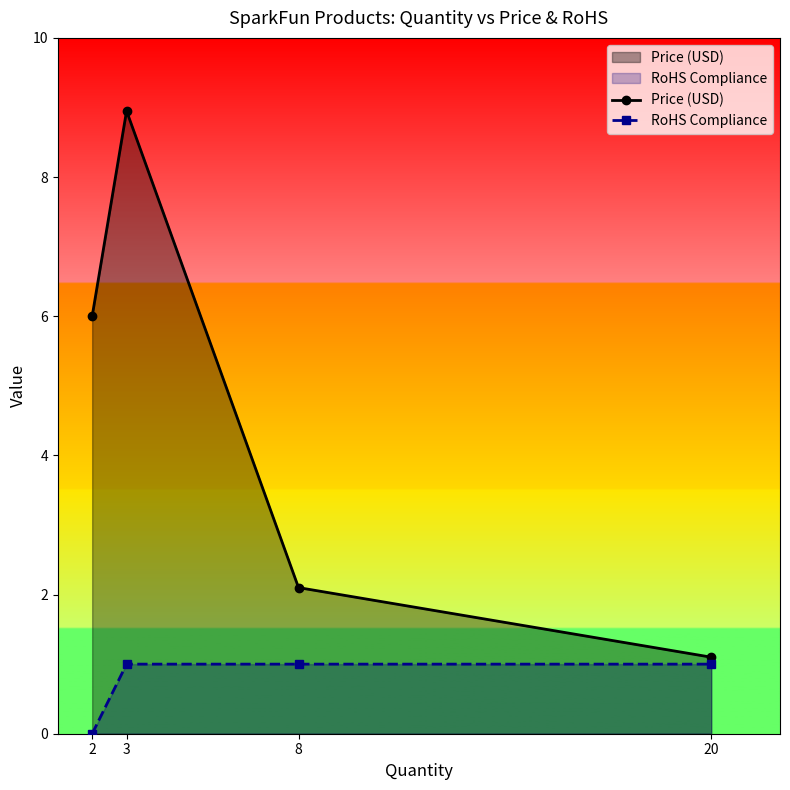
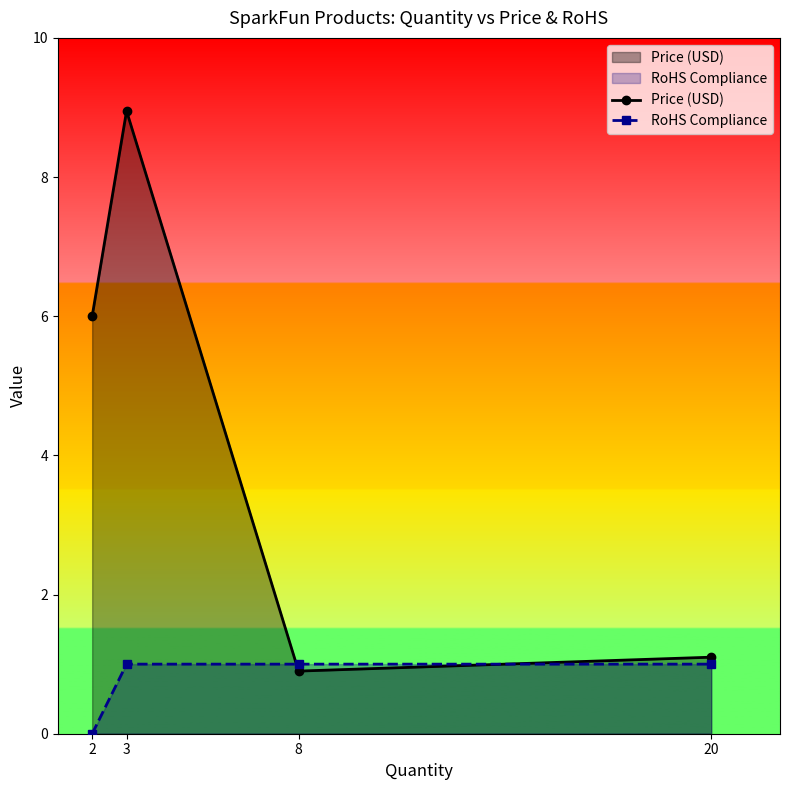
  {
    "Price (USD)": {
      "2": 6.0,
      "3": 9.0,
-     "8": 2.1,
+     "8": 0.9,
      "20": 1.1
    },
    "RoHS Compliance": {
      "2": 0.0,
      "3": 1.0,
      "8": 1.0,
      "20": 1.0
    }
  }
